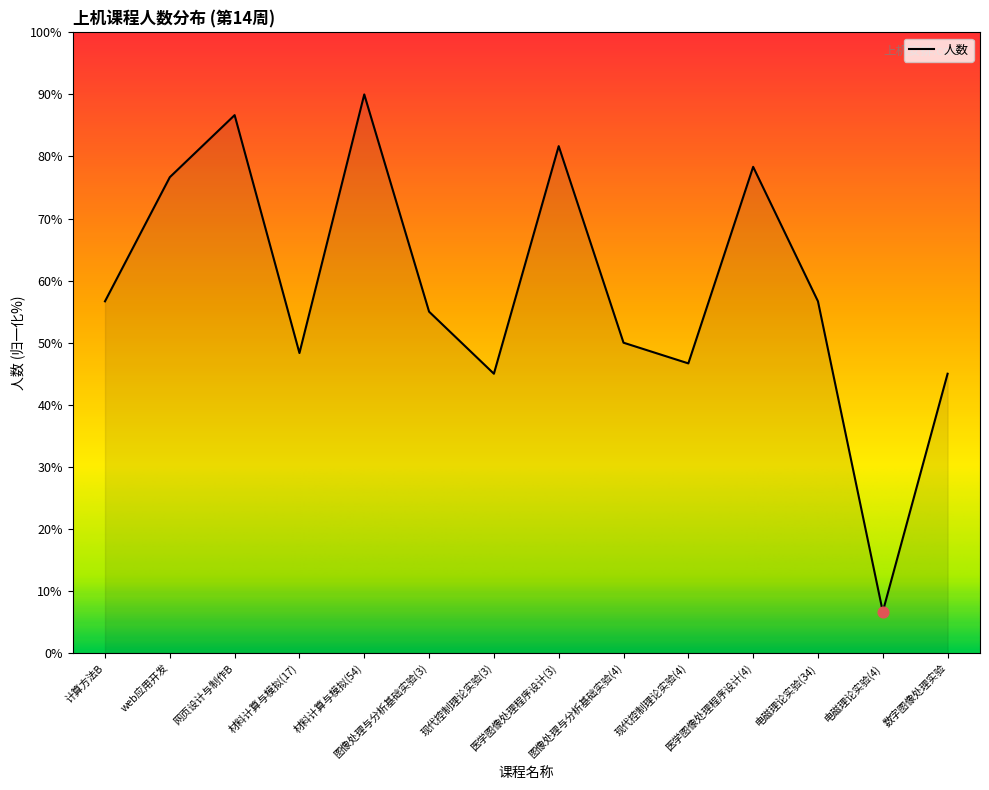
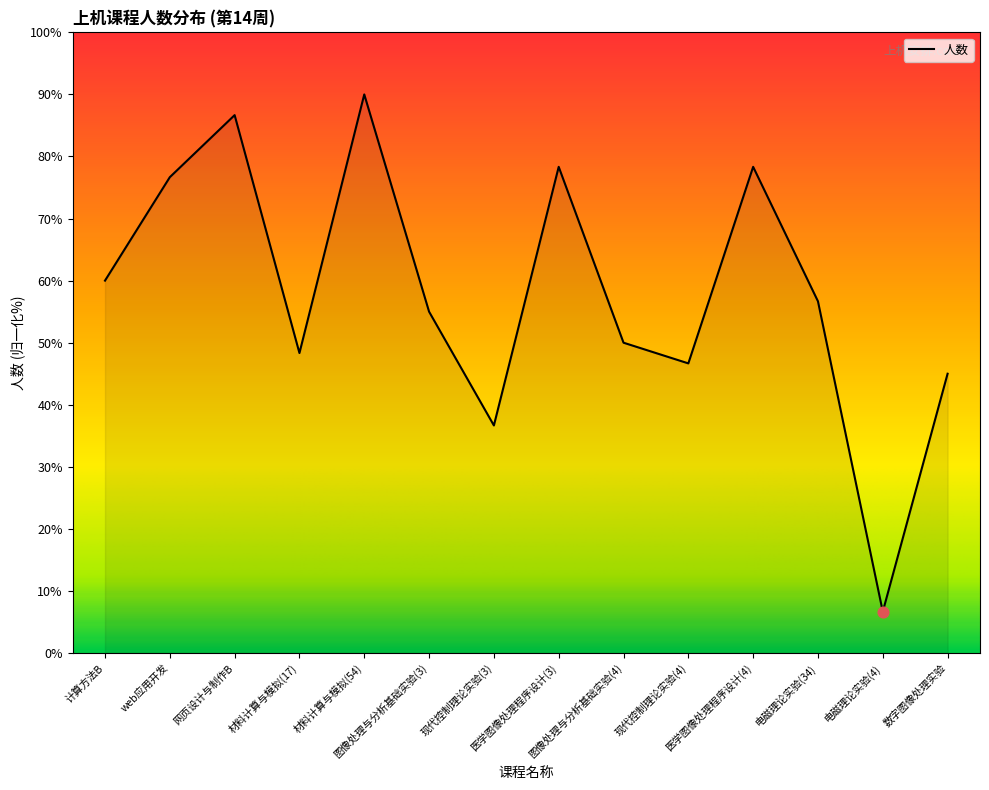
  {
    "人数": {
-     "计算方法B": "57%",
+     "计算方法B": "60%",
      "web应用开发": "77%",
      "网页设计与制作B": "87%",
      "材料计算与模拟(17)": "48%",
      "材料计算与模拟(54)": "90%",
      "图像处理与分析基础实验(3)": "55%",
-     "现代控制理论实验(3)": "45%",
-     "医学图像处理程序设计(3)": "82%",
+     "现代控制理论实验(3)": "37%",
+     "医学图像处理程序设计(3)": "78%",
      "图像处理与分析基础实验(4)": "50%",
      "现代控制理论实验(4)": "47%",
      "医学图像处理程序设计(4)": "78%",
      "电磁理论实验(34)": "57%",
      "数字图像处理实验": "45%"
    }
  }
